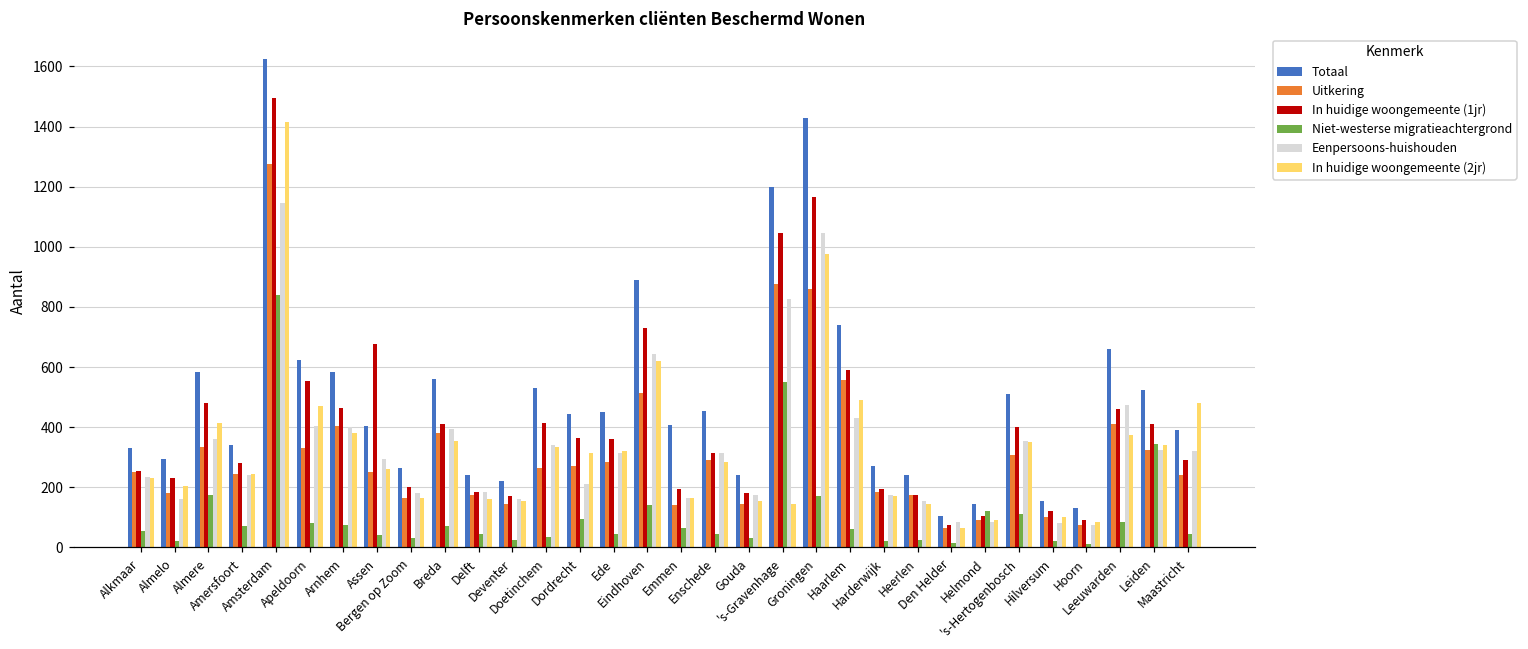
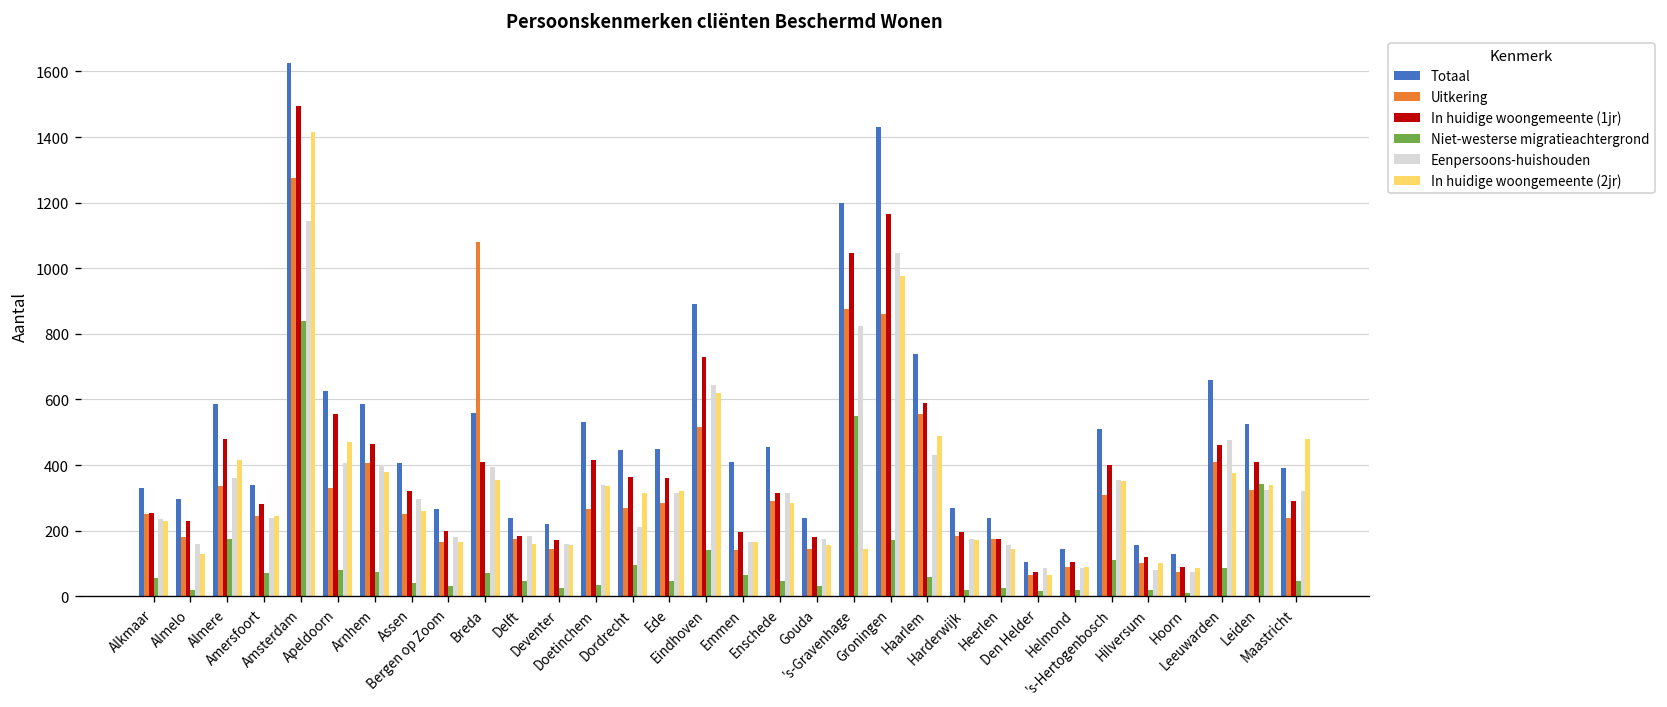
  {
    "Totaal": {
      "Alkmaar": 330,
      "Almelo": 300,
      "Almere": 590,
      "Amersfoort": 340,
      "Amsterdam": 1630,
      "Apeldoorn": 630,
      "Arnhem": 590,
      "Assen": 410,
      "Bergen op Zoom": 270,
      "Breda": 560,
      "Delft": 240,
      "Deventer": 220,
      "Doetinchem": 530,
      "Dordrecht": 450,
      "Ede": 450,
      "Eindhoven": 890,
      "Emmen": 410,
      "Enschede": 460,
      "Gouda": 240,
      "'s-Gravenhage": 1200,
      "Groningen": 1430,
      "Haarlem": 740,
      "Harderwijk": 270,
      "Heerlen": 240,
      "Den Helder": 110,
      "Helmond": 150,
      "'s-Hertogenbosch": 510,
      "Hilversum": 160,
      "Hoorn": 130,
      "Leeuwarden": 660,
      "Leiden": 530,
      "Maastricht": 390
    },
    "Uitkering": {
      "Alkmaar": 250,
      "Almelo": 180,
      "Almere": 340,
      "Amersfoort": 250,
      "Amsterdam": 1280,
      "Apeldoorn": 330,
      "Arnhem": 410,
      "Assen": 250,
      "Bergen op Zoom": 170,
-     "Breda": 380,
+     "Breda": 1080,
      "Delft": 180,
      "Deventer": 150,
      "Doetinchem": 270,
      "Dordrecht": 270,
      "Ede": 290,
      "Eindhoven": 520,
      "Emmen": 140,
      "Enschede": 290,
      "Gouda": 150,
      "'s-Gravenhage": 880,
      "Groningen": 860,
      "Haarlem": 560,
      "Harderwijk": 190,
      "Heerlen": 180,
      "Den Helder": 70,
      "Helmond": 90,
      "'s-Hertogenbosch": 310,
      "Hilversum": 100,
      "Hoorn": 80,
      "Leeuwarden": 410,
      "Leiden": 330,
      "Maastricht": 240
    },
    "In huidige woongemeente (1jr)": {
      "Alkmaar": 260,
      "Almelo": 230,
      "Almere": 480,
      "Amersfoort": 280,
      "Amsterdam": 1500,
      "Apeldoorn": 560,
      "Arnhem": 470,
-     "Assen": 680,
+     "Assen": 320,
      "Bergen op Zoom": 200,
      "Breda": 410,
      "Delft": 190,
      "Deventer": 170,
      "Doetinchem": 420,
      "Dordrecht": 370,
      "Ede": 360,
      "Eindhoven": 730,
      "Emmen": 200,
      "Enschede": 320,
      "Gouda": 180,
      "'s-Gravenhage": 1050,
      "Groningen": 1170,
      "Haarlem": 590,
      "Harderwijk": 200,
      "Heerlen": 180,
      "Den Helder": 80,
      "Helmond": 110,
      "'s-Hertogenbosch": 400,
      "Hilversum": 120,
      "Hoorn": 90,
      "Leeuwarden": 460,
      "Leiden": 410,
      "Maastricht": 290
    },
    "Niet-westerse migratieachtergrond": {
      "Alkmaar": 60,
      "Almelo": 20,
      "Almere": 180,
      "Amersfoort": 70,
      "Amsterdam": 840,
      "Apeldoorn": 80,
      "Arnhem": 80,
      "Assen": 40,
      "Bergen op Zoom": 30,
      "Breda": 70,
      "Delft": 50,
      "Deventer": 30,
      "Doetinchem": 40,
      "Dordrecht": 100,
      "Ede": 50,
      "Eindhoven": 140,
      "Emmen": 70,
      "Enschede": 50,
      "Gouda": 30,
      "'s-Gravenhage": 550,
      "Groningen": 170,
      "Haarlem": 60,
      "Harderwijk": 20,
      "Heerlen": 30,
      "Den Helder": 20,
-     "Helmond": 120,
+     "Helmond": 20,
      "'s-Hertogenbosch": 110,
      "Hilversum": 20,
      "Hoorn": 10,
      "Leeuwarden": 90,
      "Leiden": 340,
      "Maastricht": 50
    },
    "Eenpersoons-huishouden": {
      "Alkmaar": 240,
      "Almelo": 160,
      "Almere": 360,
      "Amersfoort": 240,
      "Amsterdam": 1150,
      "Apeldoorn": 410,
      "Arnhem": 400,
      "Assen": 300,
      "Bergen op Zoom": 180,
      "Breda": 400,
      "Delft": 190,
      "Deventer": 160,
      "Doetinchem": 340,
      "Dordrecht": 210,
      "Ede": 320,
      "Eindhoven": 650,
      "Emmen": 170,
      "Enschede": 320,
      "Gouda": 180,
      "'s-Gravenhage": 830,
      "Groningen": 1050,
      "Haarlem": 430,
      "Harderwijk": 180,
      "Heerlen": 160,
      "Den Helder": 90,
      "Helmond": 90,
      "'s-Hertogenbosch": 360,
      "Hilversum": 80,
      "Hoorn": 80,
      "Leeuwarden": 480,
      "Leiden": 330,
      "Maastricht": 320
    },
    "In huidige woongemeente (2jr)": {
      "Alkmaar": 230,
-     "Almelo": 210,
+     "Almelo": 130,
      "Almere": 420,
      "Amersfoort": 250,
      "Amsterdam": 1420,
      "Apeldoorn": 470,
      "Arnhem": 380,
      "Assen": 260,
      "Bergen op Zoom": 170,
      "Breda": 360,
      "Delft": 160,
      "Deventer": 160,
      "Doetinchem": 340,
      "Dordrecht": 320,
      "Ede": 320,
      "Eindhoven": 620,
      "Emmen": 170,
      "Enschede": 290,
      "Gouda": 160,
      "'s-Gravenhage": 140,
      "Groningen": 980,
      "Haarlem": 490,
      "Harderwijk": 170,
      "Heerlen": 150,
      "Den Helder": 70,
      "Helmond": 90,
      "'s-Hertogenbosch": 350,
      "Hilversum": 100,
      "Hoorn": 90,
      "Leeuwarden": 380,
      "Leiden": 340,
      "Maastricht": 480
    }
  }
